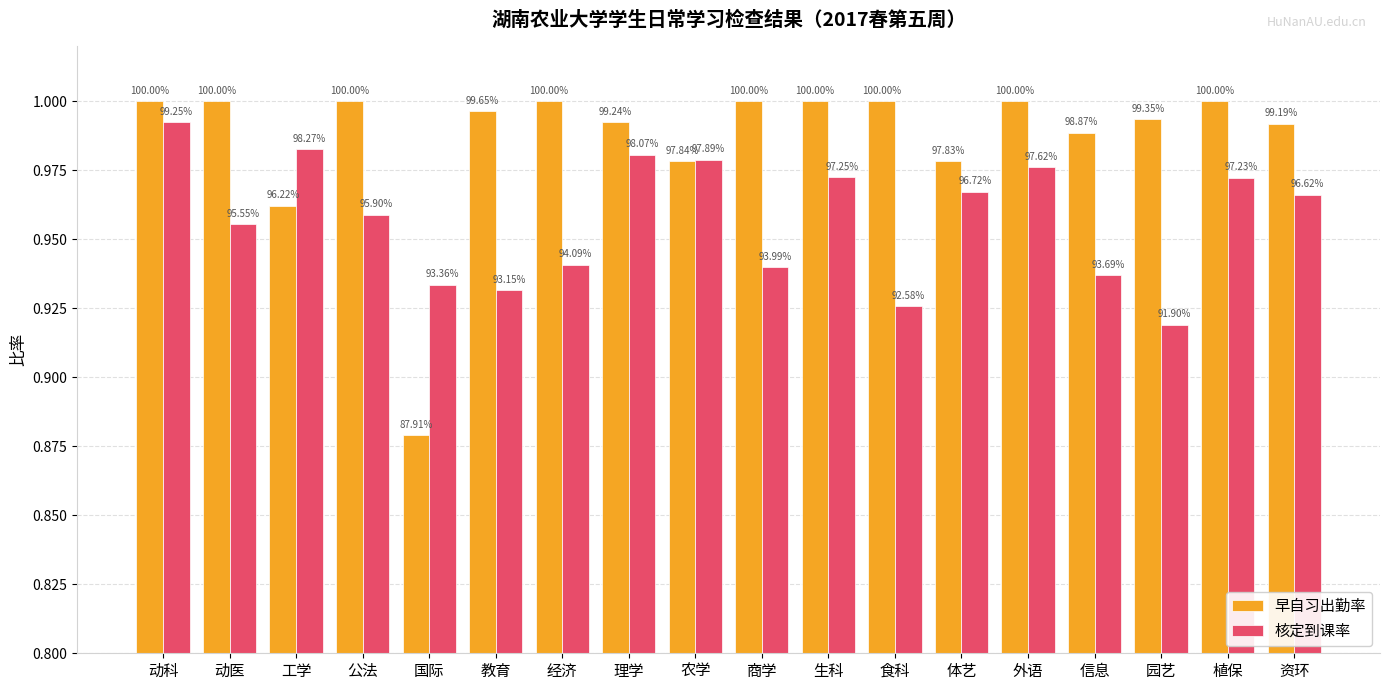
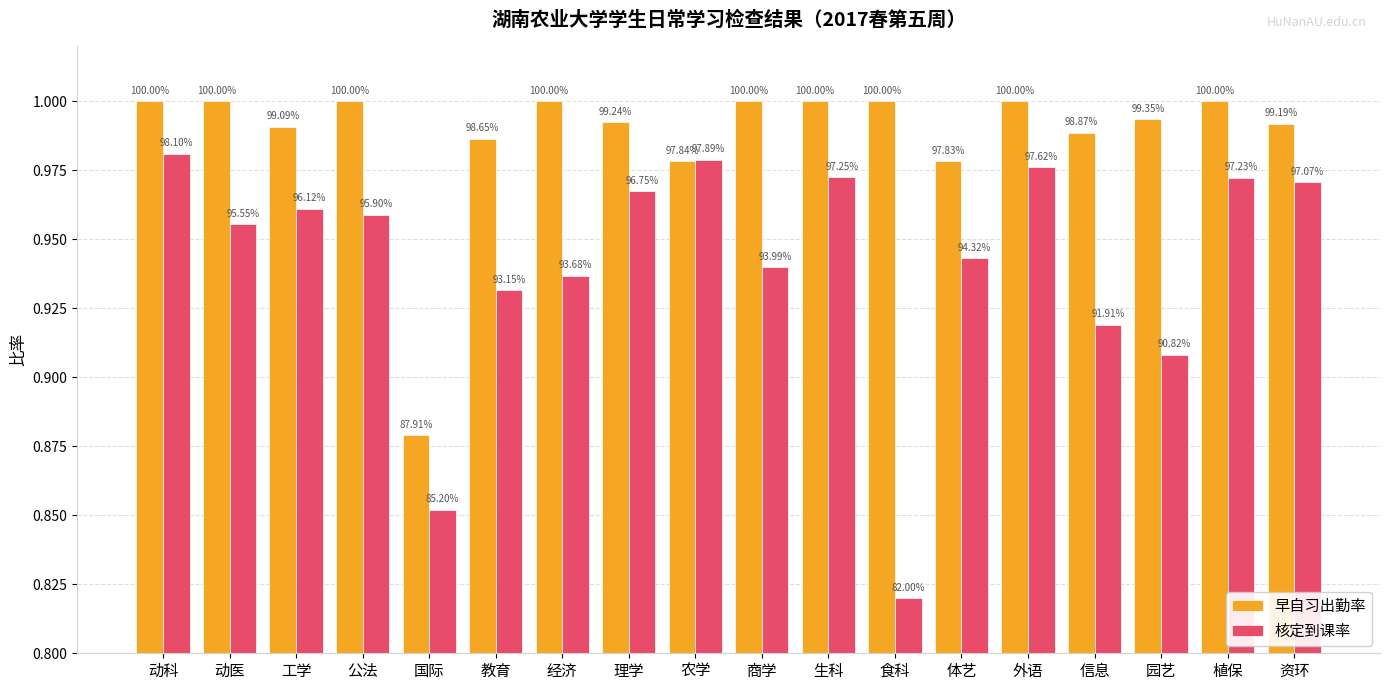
  {
    "早自习出勤率": {
      "动科": "100.00%",
      "动医": "100.00%",
-     "工学": "96.22%",
+     "工学": "99.09%",
      "公法": "100.00%",
      "国际": "87.91%",
-     "教育": "99.65%",
+     "教育": "98.65%",
      "经济": "100.00%",
      "理学": "99.24%",
      "商学": "100.00%",
      "生科": "100.00%",
      "食科": "100.00%",
      "体艺": "97.83%",
      "外语": "100.00%",
      "信息": "98.87%",
      "园艺": "99.35%",
      "植保": "100.00%",
      "资环": "99.19%"
    },
    "核定到课率": {
-     "动科": "99.25%",
+     "动科": "98.10%",
      "动医": "95.55%",
-     "工学": "98.27%",
+     "工学": "96.12%",
      "公法": "95.90%",
-     "国际": "93.36%",
+     "国际": "85.20%",
      "教育": "93.15%",
-     "经济": "94.09%",
-     "理学": "98.07%",
+     "经济": "93.68%",
+     "理学": "96.75%",
      "商学": "93.99%",
      "生科": "97.25%",
-     "食科": "92.58%",
-     "体艺": "96.72%",
+     "食科": "82.00%",
+     "体艺": "94.32%",
      "外语": "97.62%",
-     "信息": "93.69%",
-     "园艺": "91.90%",
+     "信息": "91.91%",
+     "园艺": "90.82%",
      "植保": "97.23%",
-     "资环": "96.62%"
+     "资环": "97.07%"
    }
  }
